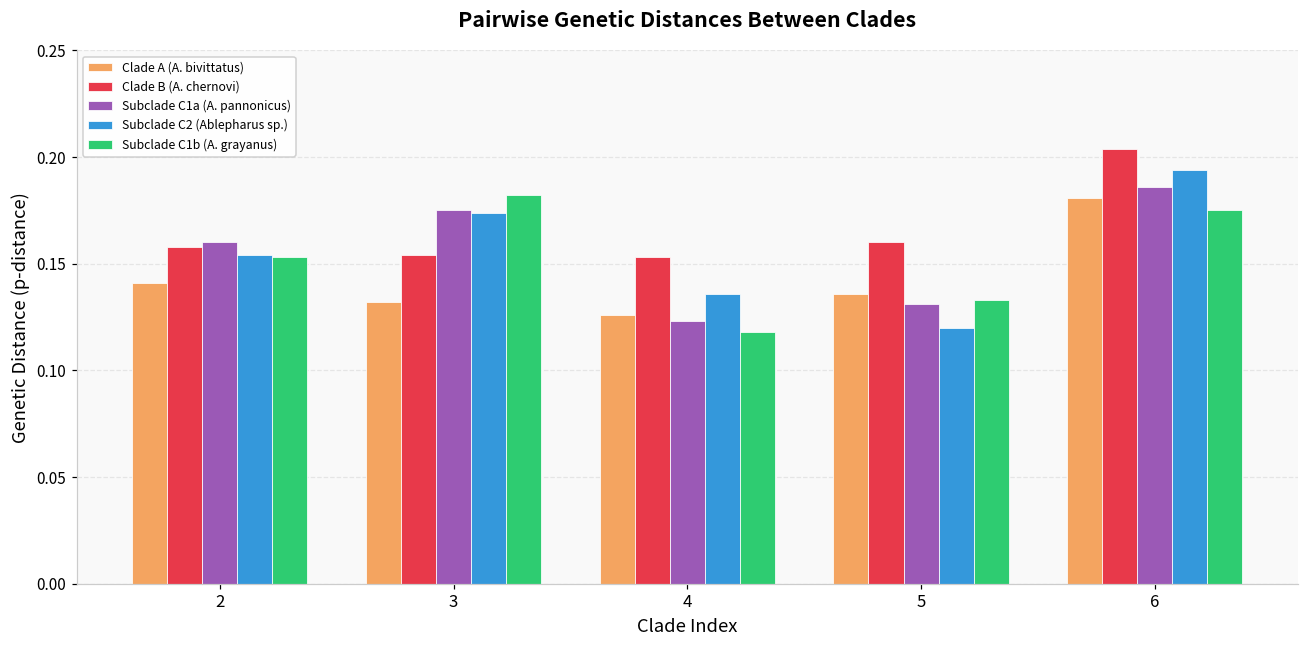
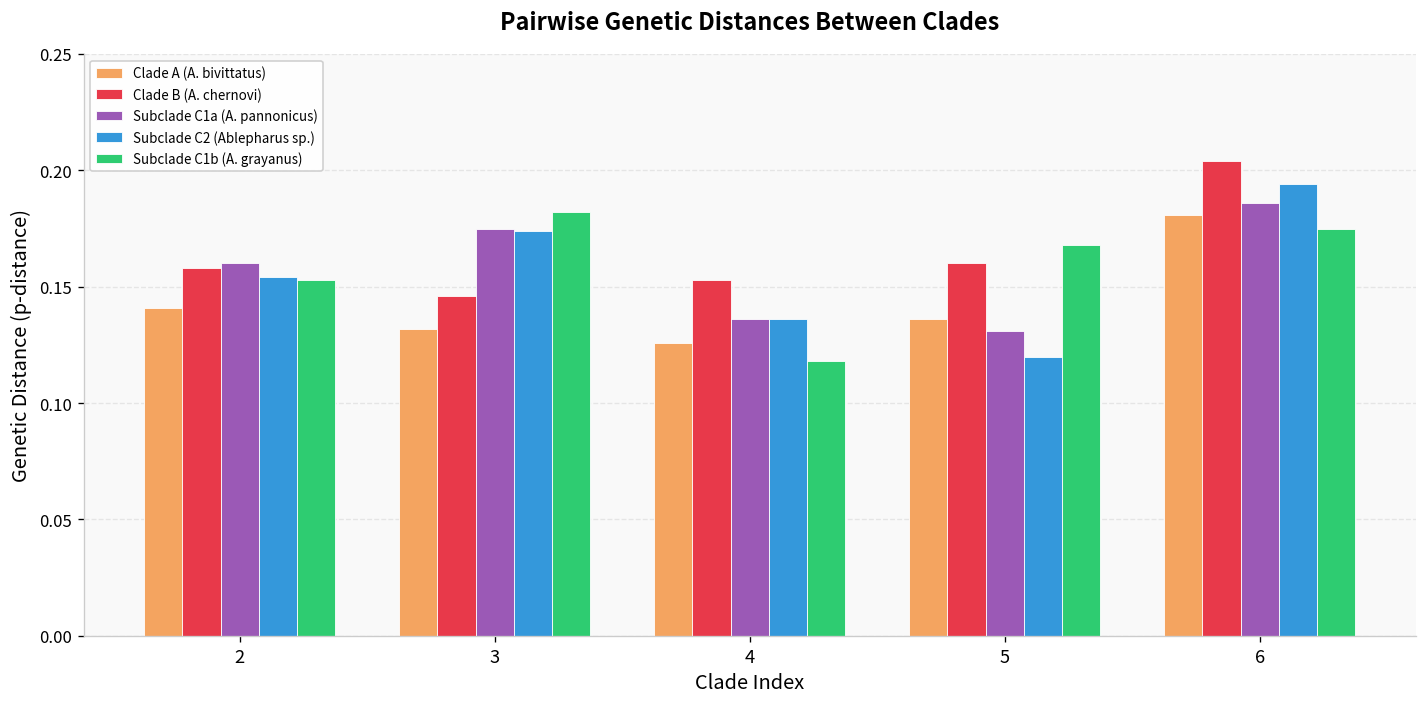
  {
    "Clade A (A. bivittatus)": {
      "2": 0.141,
      "3": 0.132,
      "4": 0.126,
      "5": 0.136,
      "6": 0.181
    },
    "Clade B (A. chernovi)": {
      "2": 0.158,
-     "3": 0.154,
+     "3": 0.146,
      "4": 0.153,
      "5": 0.160,
      "6": 0.204
    },
    "Subclade C1a (A. pannonicus)": {
      "2": 0.160,
      "3": 0.175,
-     "4": 0.123,
+     "4": 0.136,
      "5": 0.131,
      "6": 0.186
    },
    "Subclade C2 (Ablepharus sp.)": {
      "2": 0.154,
      "3": 0.174,
      "4": 0.136,
      "5": 0.120,
      "6": 0.194
    },
    "Subclade C1b (A. grayanus)": {
      "2": 0.153,
      "3": 0.182,
      "4": 0.118,
-     "5": 0.133,
+     "5": 0.168,
      "6": 0.175
    }
  }
